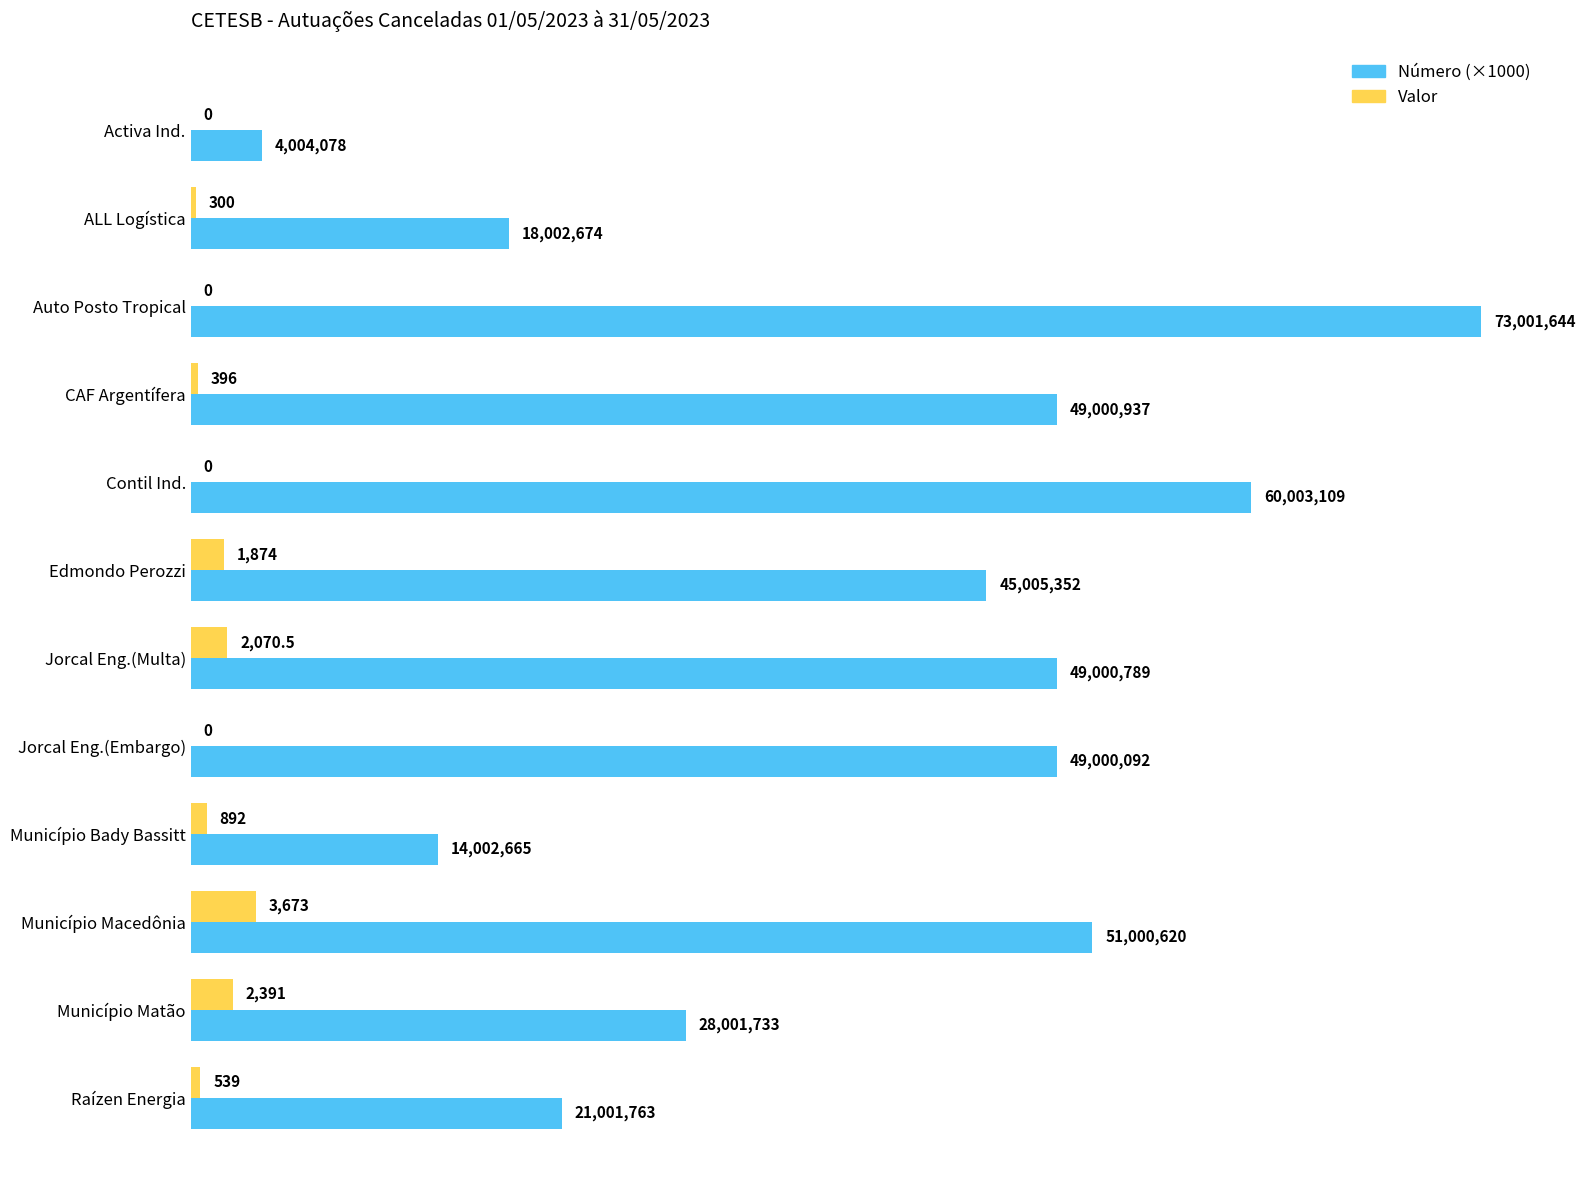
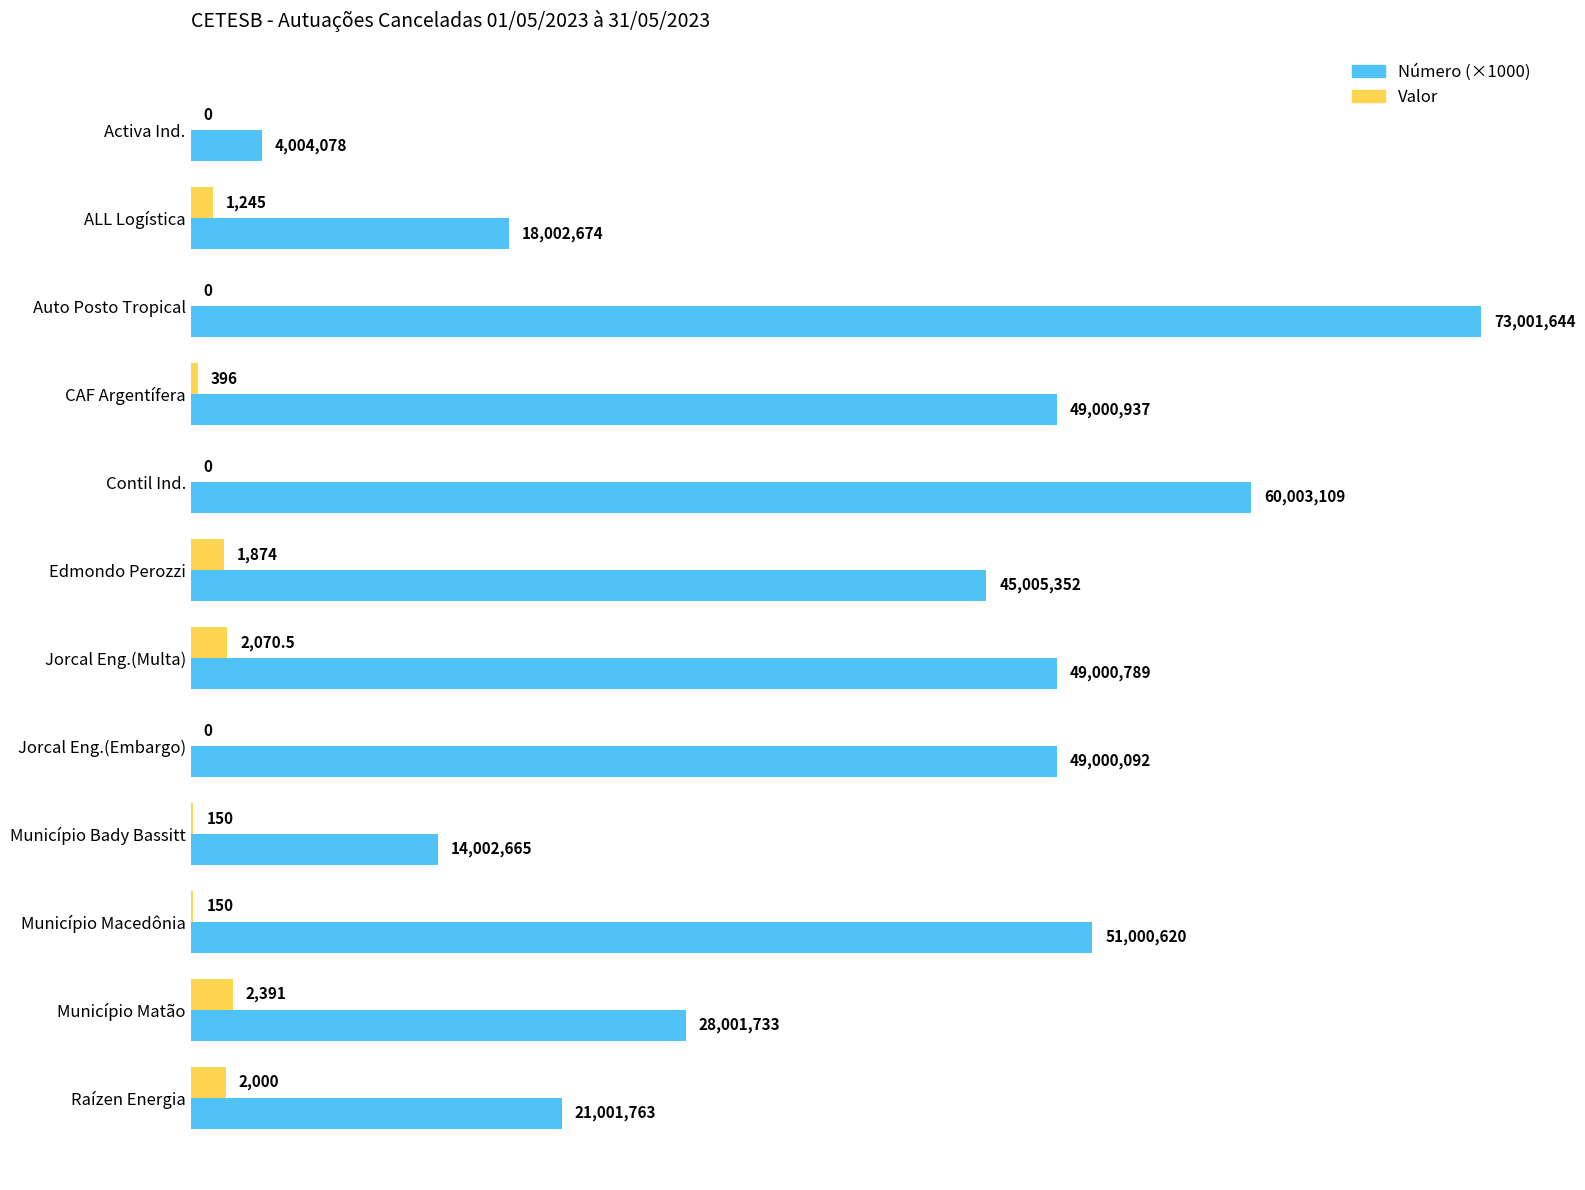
  {
    "Valor": {
      "Activa Ind.": "0",
-     "ALL Logística": "300",
+     "ALL Logística": "1,245",
      "Auto Posto Tropical": "0",
      "CAF Argentífera": "396",
      "Contil Ind.": "0",
      "Edmondo Perozzi": "1,874",
      "Jorcal Eng.(Multa)": "2,070.5",
      "Jorcal Eng.(Embargo)": "0",
-     "Município Bady Bassitt": "892",
-     "Município Macedônia": "3,673",
+     "Município Bady Bassitt": "150",
+     "Município Macedônia": "150",
      "Município Matão": "2,391",
-     "Raízen Energia": "539"
+     "Raízen Energia": "2,000"
    }
  }
